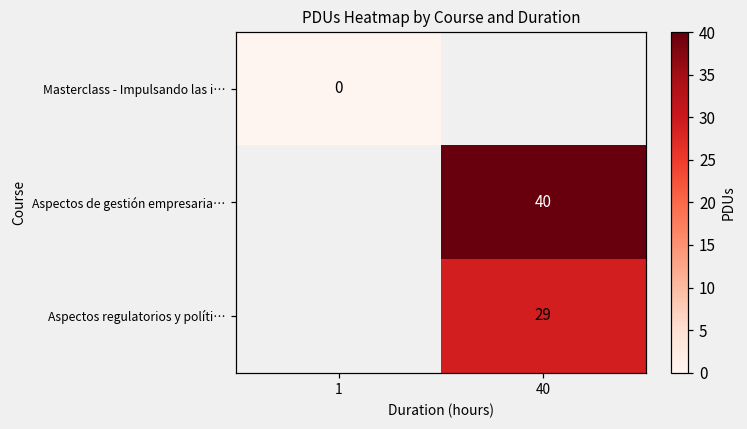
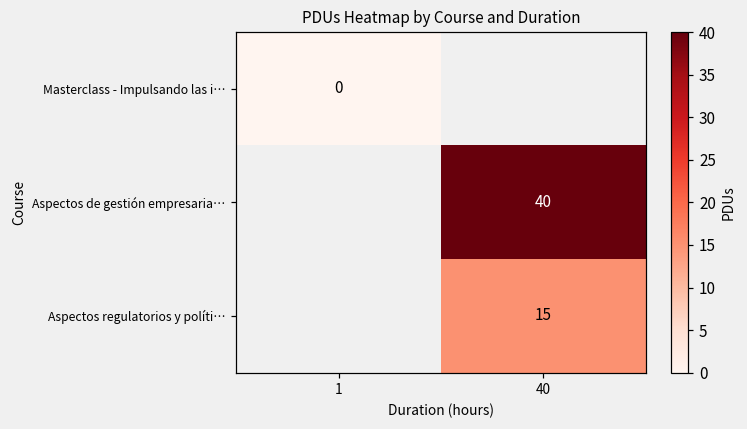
  {
    "Masterclass - Impulsando las i…": {
      "1": 0
    },
    "Aspectos de gestión empresaria…": {
      "40": 40
    },
    "Aspectos regulatorios y políti…": {
-     "40": 29
+     "40": 15
    }
  }
